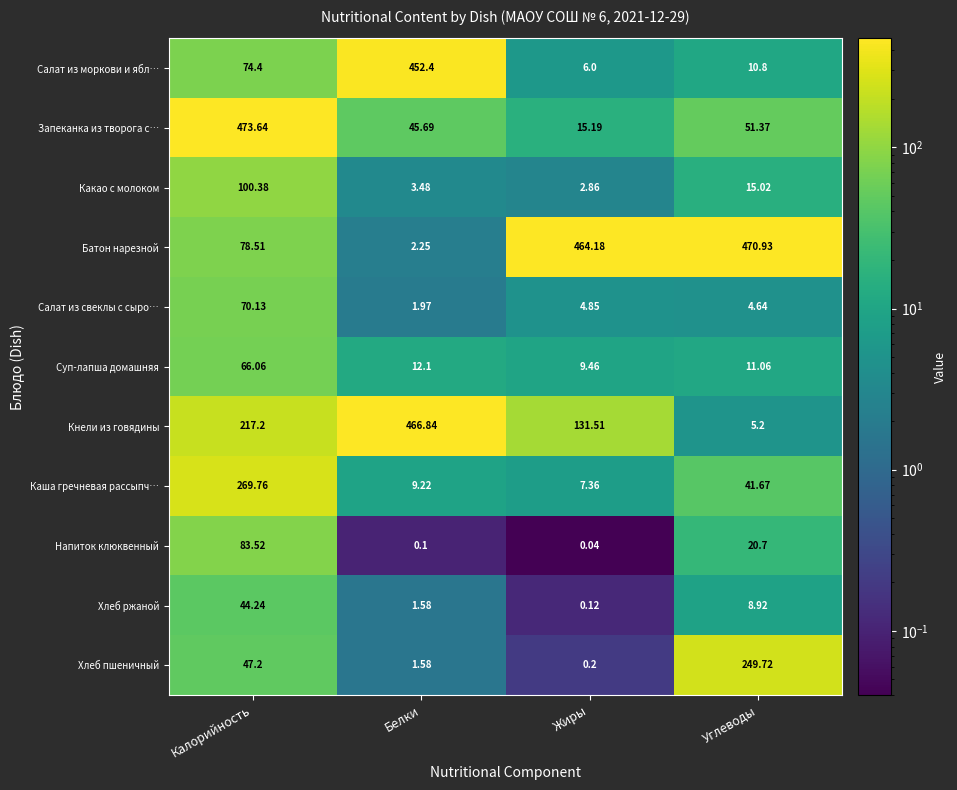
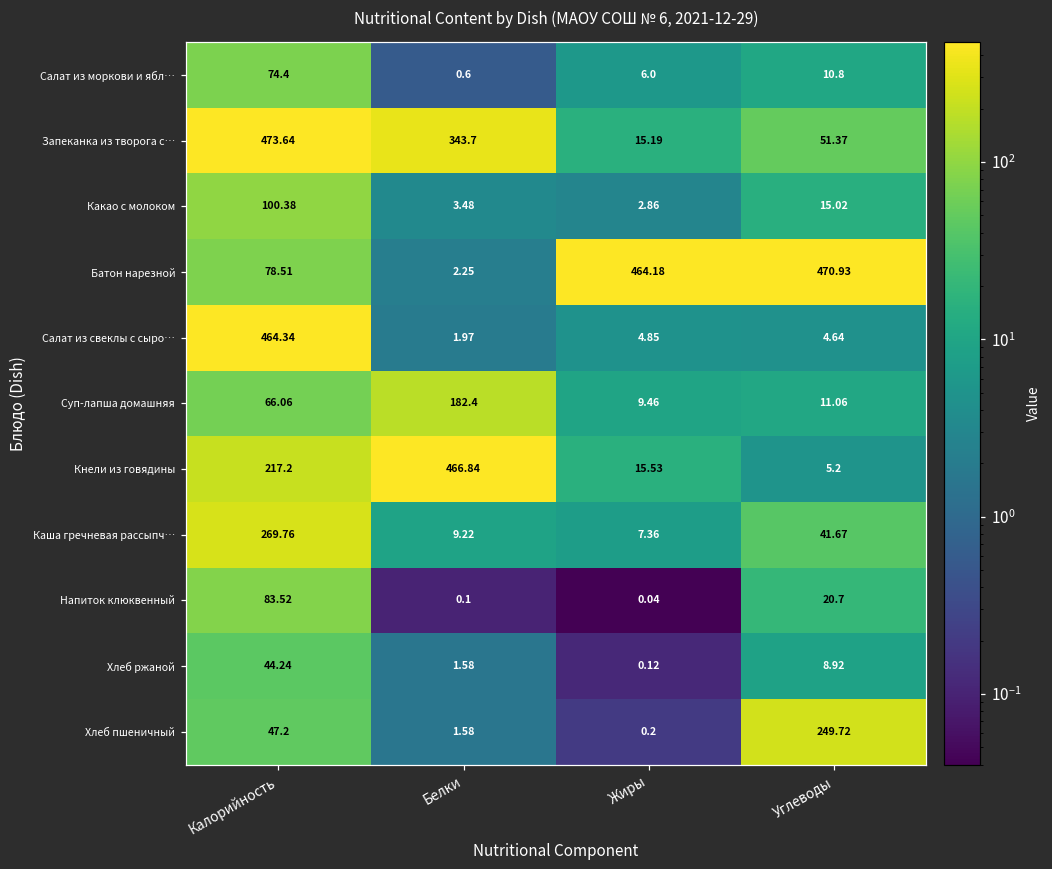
  {
    "Салат из моркови и ябл…": {
      "Калорийность": 74.4,
-     "Белки": 452.4,
+     "Белки": 0.6,
      "Жиры": 6.0,
      "Углеводы": 10.8
    },
    "Запеканка из творога с…": {
      "Калорийность": 473.64,
-     "Белки": 45.69,
+     "Белки": 343.7,
      "Жиры": 15.19,
      "Углеводы": 51.37
    },
    "Какао с молоком": {
      "Калорийность": 100.38,
      "Белки": 3.48,
      "Жиры": 2.86,
      "Углеводы": 15.02
    },
    "Батон нарезной": {
      "Калорийность": 78.51,
      "Белки": 2.25,
      "Жиры": 464.18,
      "Углеводы": 470.93
    },
    "Салат из свеклы с сыро…": {
-     "Калорийность": 70.13,
+     "Калорийность": 464.34,
      "Белки": 1.97,
      "Жиры": 4.85,
      "Углеводы": 4.64
    },
    "Суп-лапша домашняя": {
      "Калорийность": 66.06,
-     "Белки": 12.1,
+     "Белки": 182.4,
      "Жиры": 9.46,
      "Углеводы": 11.06
    },
    "Кнели из говядины": {
      "Калорийность": 217.2,
      "Белки": 466.84,
-     "Жиры": 131.51,
+     "Жиры": 15.53,
      "Углеводы": 5.2
    },
    "Каша гречневая рассыпч…": {
      "Калорийность": 269.76,
      "Белки": 9.22,
      "Жиры": 7.36,
      "Углеводы": 41.67
    },
    "Напиток клюквенный": {
      "Калорийность": 83.52,
      "Белки": 0.1,
      "Жиры": 0.04,
      "Углеводы": 20.7
    },
    "Хлеб ржаной": {
      "Калорийность": 44.24,
      "Белки": 1.58,
      "Жиры": 0.12,
      "Углеводы": 8.92
    },
    "Хлеб пшеничный": {
      "Калорийность": 47.2,
      "Белки": 1.58,
      "Жиры": 0.2,
      "Углеводы": 249.72
    }
  }
